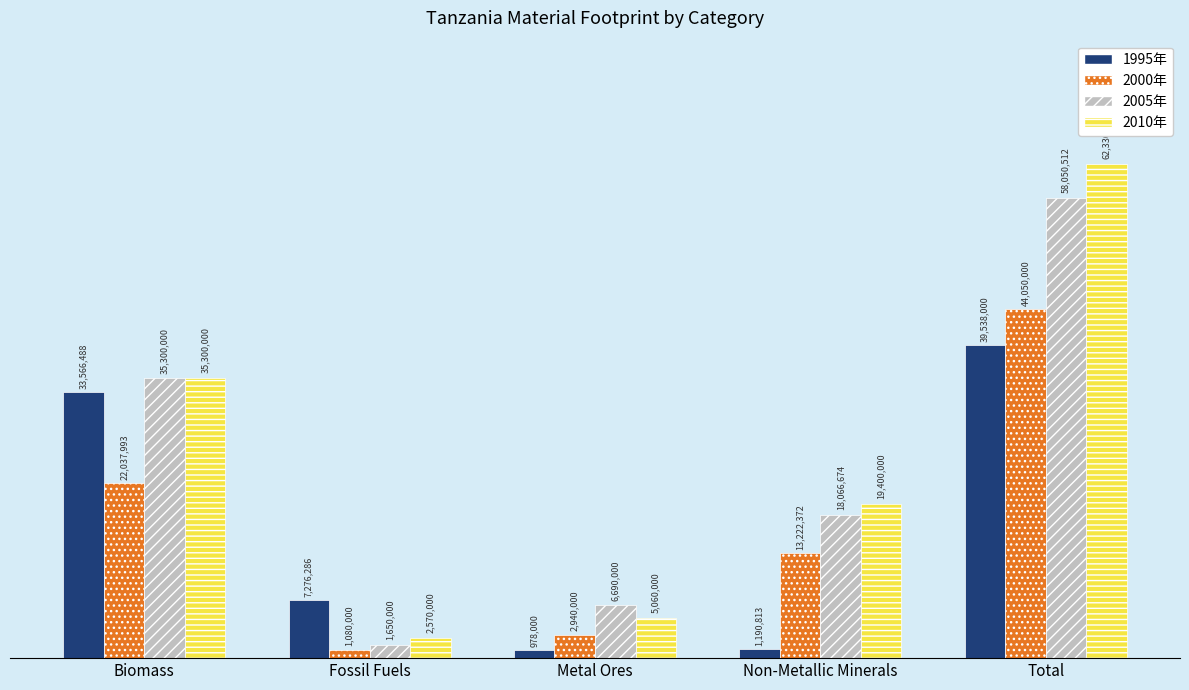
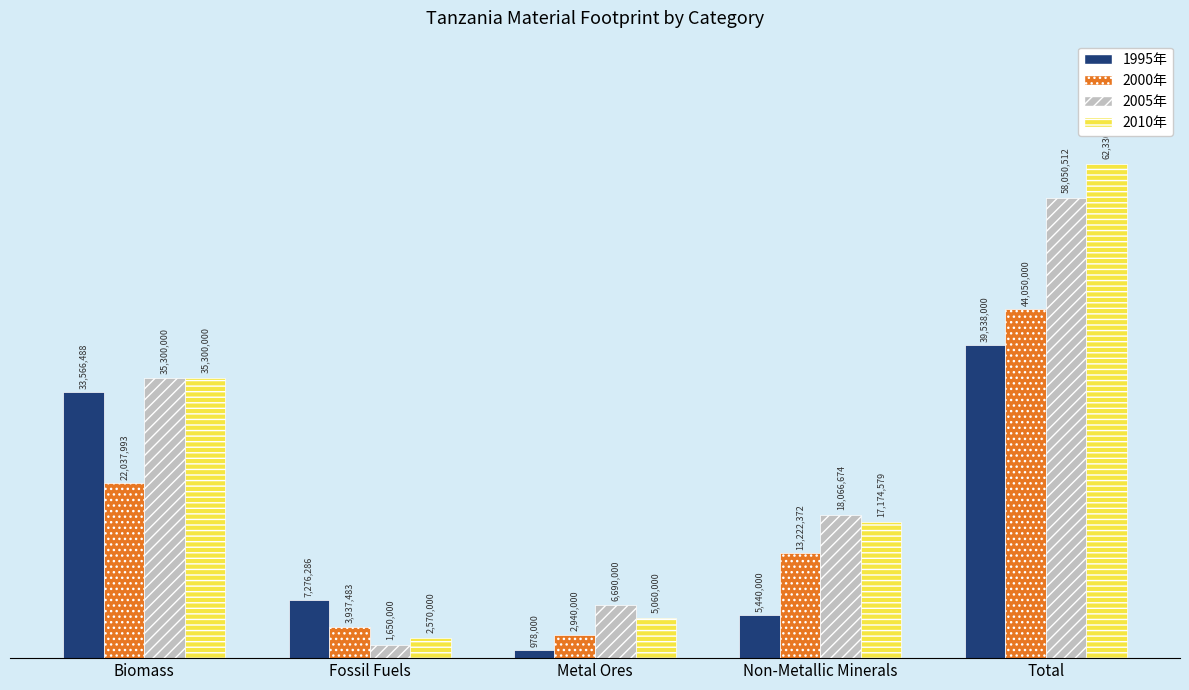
  {
    "1995年": {
      "Biomass": "33,566,488",
      "Fossil Fuels": "7,276,286",
      "Metal Ores": "978,000",
-     "Non-Metallic Minerals": "1,190,813",
+     "Non-Metallic Minerals": "5,440,000",
      "Total": "39,538,000"
    },
    "2000年": {
      "Biomass": "22,037,993",
-     "Fossil Fuels": "1,080,000",
+     "Fossil Fuels": "3,937,483",
      "Metal Ores": "2,940,000",
      "Non-Metallic Minerals": "13,222,372",
      "Total": "44,050,000"
    },
    "2005年": {
      "Biomass": "35,300,000",
      "Fossil Fuels": "1,650,000",
      "Metal Ores": "6,690,000",
      "Non-Metallic Minerals": "18,066,674",
      "Total": "58,050,512"
    },
    "2010年": {
      "Biomass": "35,300,000",
      "Fossil Fuels": "2,570,000",
      "Metal Ores": "5,060,000",
-     "Non-Metallic Minerals": "19,400,000"
+     "Non-Metallic Minerals": "17,174,579"
    }
  }
